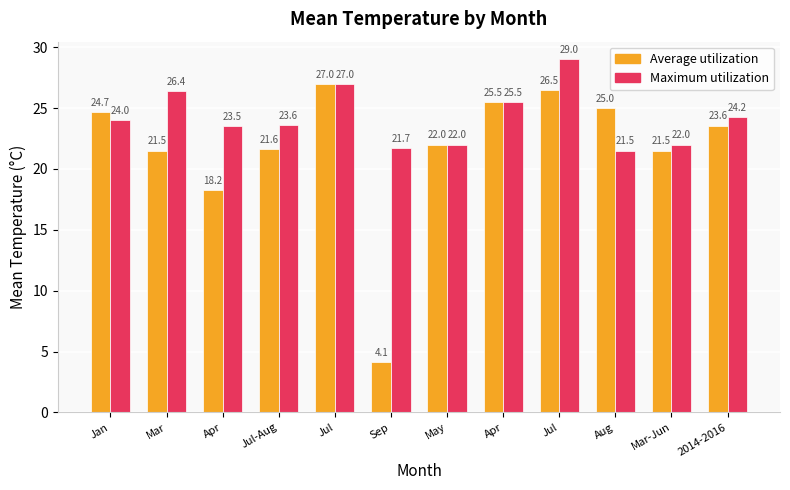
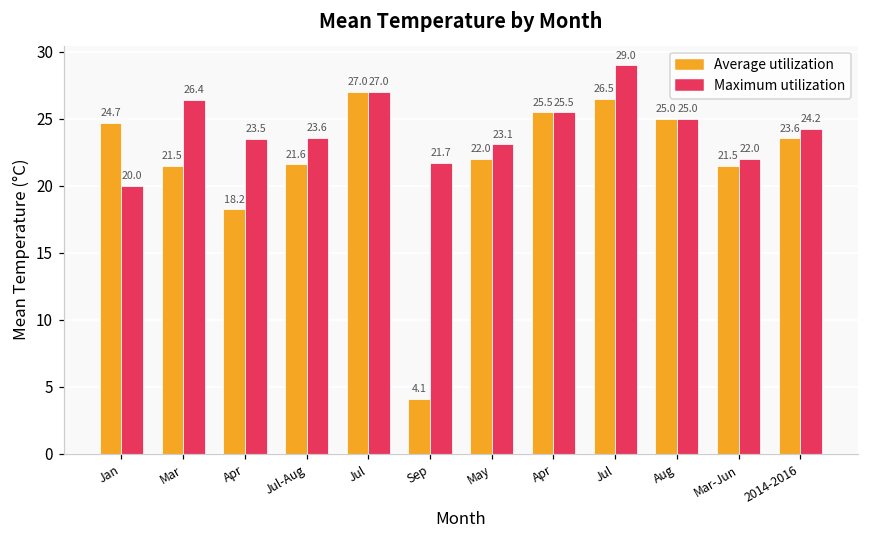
  {
    "Average utilization": {
      "Jan": 24.7,
      "Mar": 21.5,
      "Jul-Aug": 21.6,
      "Sep": 4.1,
      "May": 22.0,
      "Aug": 25.0,
      "Mar-Jun": 21.5,
      "2014-2016": 23.6
    },
    "Maximum utilization": {
-     "Jan": 24.0,
+     "Jan": 20.0,
      "Mar": 26.4,
      "Jul-Aug": 23.6,
      "Sep": 21.7,
-     "May": 22.0,
-     "Aug": 21.5,
+     "May": 23.1,
+     "Aug": 25.0,
      "Mar-Jun": 22.0,
      "2014-2016": 24.2
    }
  }
